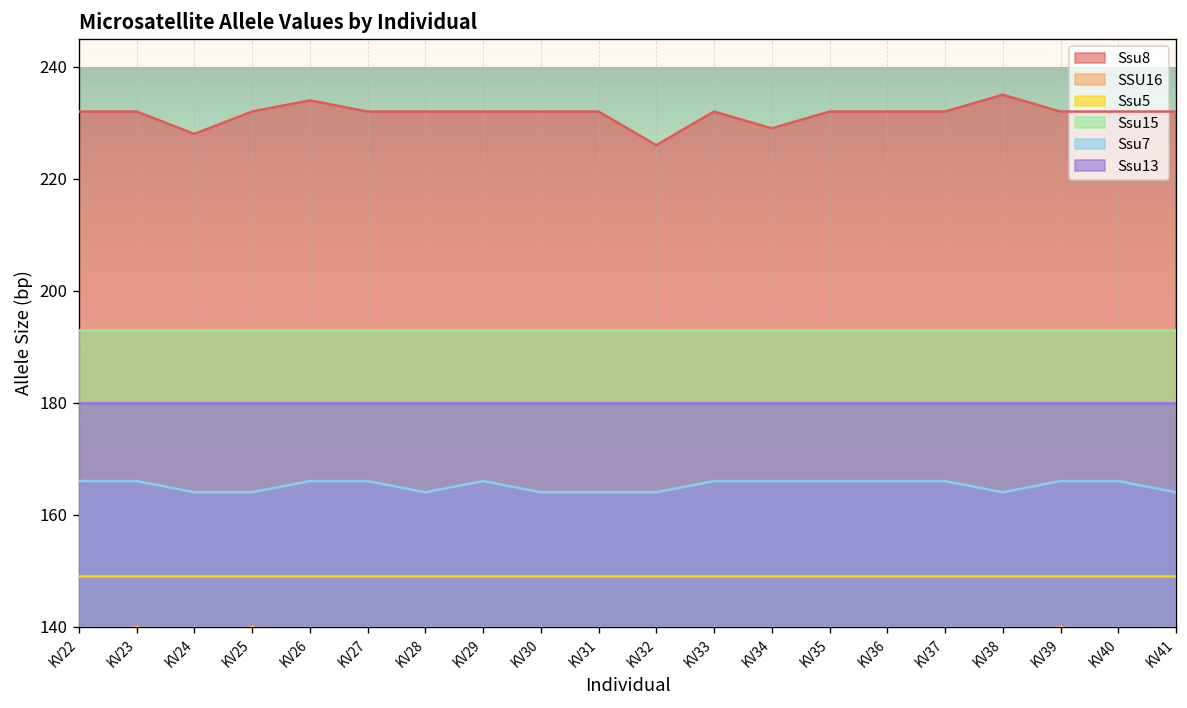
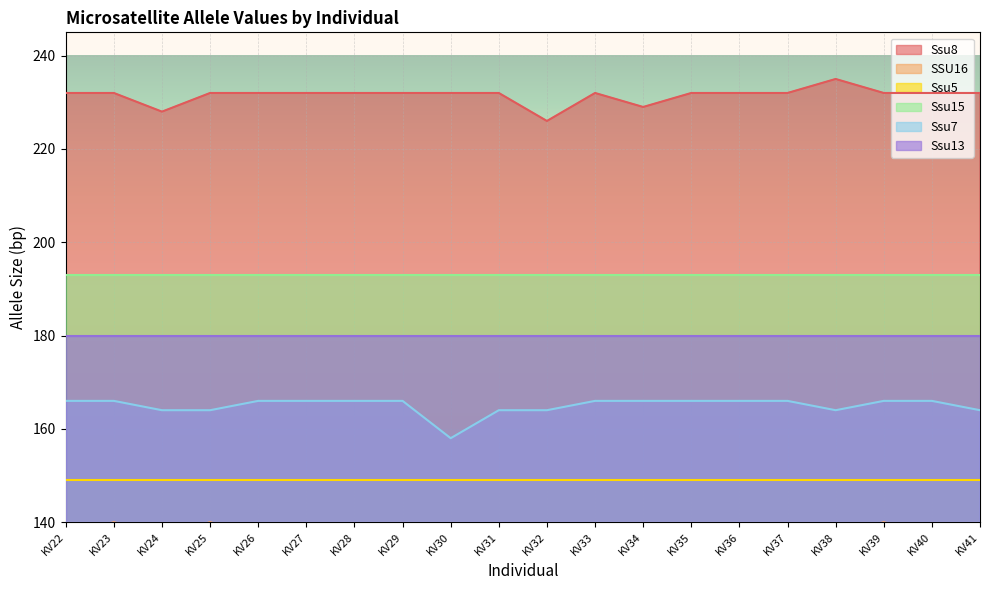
  {
    "Ssu8": {
      "KV22": 232,
      "KV23": 232,
      "KV24": 228,
      "KV25": 232,
-     "KV26": 234,
+     "KV26": 232,
      "KV27": 232,
      "KV28": 232,
      "KV29": 232,
      "KV30": 232,
      "KV31": 232,
      "KV32": 226,
      "KV33": 232,
      "KV34": 229,
      "KV35": 232,
      "KV36": 232,
      "KV37": 232,
      "KV38": 235,
      "KV39": 232,
      "KV41": 232
    },
    "SSU16": {
      "KV23": 140,
      "KV25": 140,
      "KV39": 140
    },
    "Ssu5": {
      "KV22": 149,
      "KV23": 149,
      "KV24": 149,
      "KV25": 149,
      "KV26": 149,
      "KV27": 149,
      "KV28": 149,
      "KV29": 149,
      "KV30": 149,
      "KV31": 149,
      "KV32": 149,
      "KV33": 149,
      "KV34": 149,
      "KV35": 149,
      "KV36": 149,
      "KV37": 149,
      "KV38": 149,
      "KV39": 149,
      "KV40": 149,
      "KV41": 149
    },
    "Ssu15": {
      "KV22": 193,
      "KV23": 193,
      "KV24": 193,
      "KV25": 193,
      "KV26": 193,
      "KV27": 193,
      "KV28": 193,
      "KV29": 193,
      "KV30": 193,
      "KV31": 193,
      "KV32": 193,
      "KV33": 193,
      "KV34": 193,
      "KV35": 193,
      "KV36": 193,
      "KV37": 193,
      "KV38": 193,
      "KV39": 193,
      "KV40": 193,
      "KV41": 193
    },
    "Ssu7": {
      "KV22": 166,
      "KV23": 166,
      "KV24": 164,
      "KV25": 164,
      "KV26": 166,
      "KV27": 166,
-     "KV28": 164,
+     "KV28": 166,
      "KV29": 166,
-     "KV30": 164,
+     "KV30": 158,
      "KV31": 164,
      "KV32": 164,
      "KV33": 166,
      "KV34": 166,
      "KV35": 166,
      "KV36": 166,
      "KV37": 166,
      "KV38": 164,
      "KV39": 166,
      "KV40": 166,
      "KV41": 164
    },
    "Ssu13": {
      "KV22": 180,
      "KV23": 180,
      "KV24": 180,
      "KV25": 180,
      "KV26": 180,
      "KV27": 180,
      "KV28": 180,
      "KV29": 180,
      "KV30": 180,
      "KV31": 180,
      "KV32": 180,
      "KV33": 180,
      "KV34": 180,
      "KV35": 180,
      "KV36": 180,
      "KV37": 180,
      "KV38": 180,
      "KV39": 180,
      "KV40": 180,
      "KV41": 180
    }
  }
